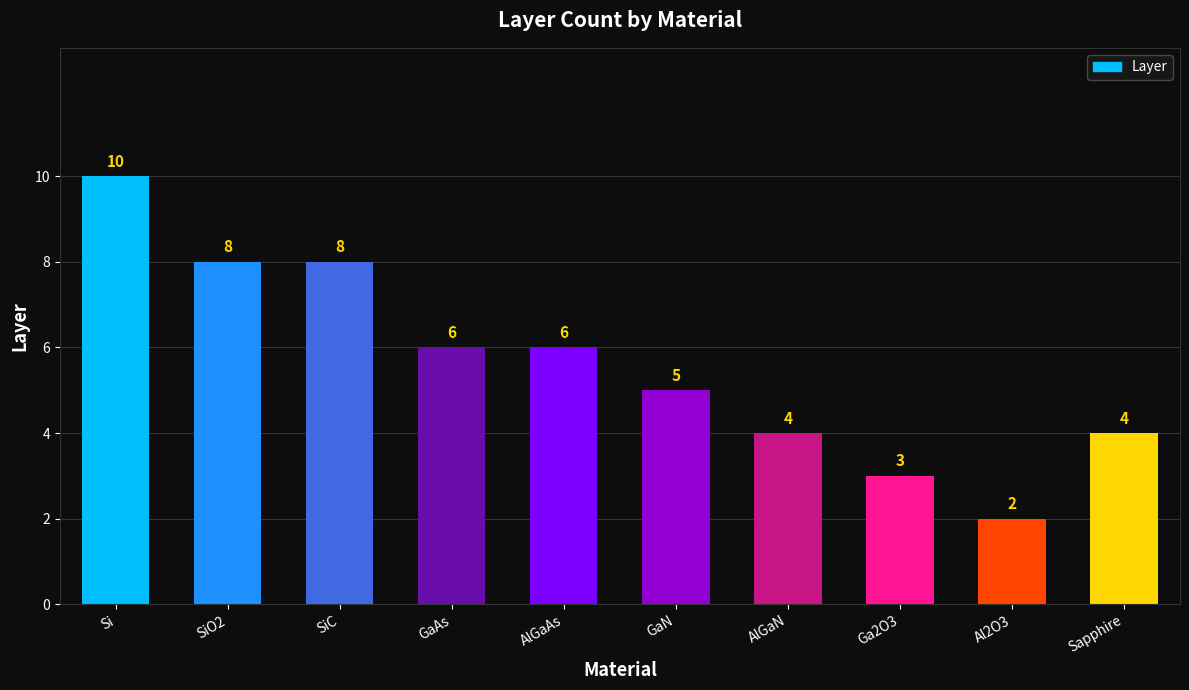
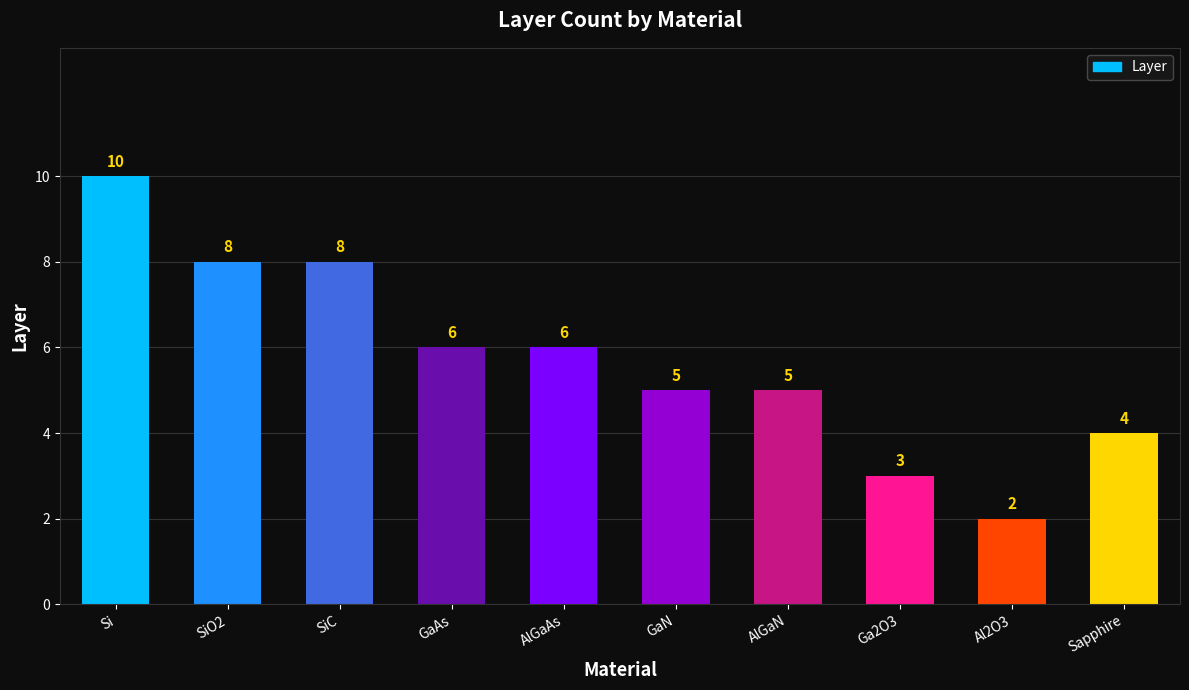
  {
    "Si": 10,
    "SiO2": 8,
    "SiC": 8,
    "GaAs": 6,
    "AlGaAs": 6,
    "GaN": 5,
-   "AlGaN": 4,
+   "AlGaN": 5,
    "Ga2O3": 3,
    "Al2O3": 2,
    "Sapphire": 4
  }
